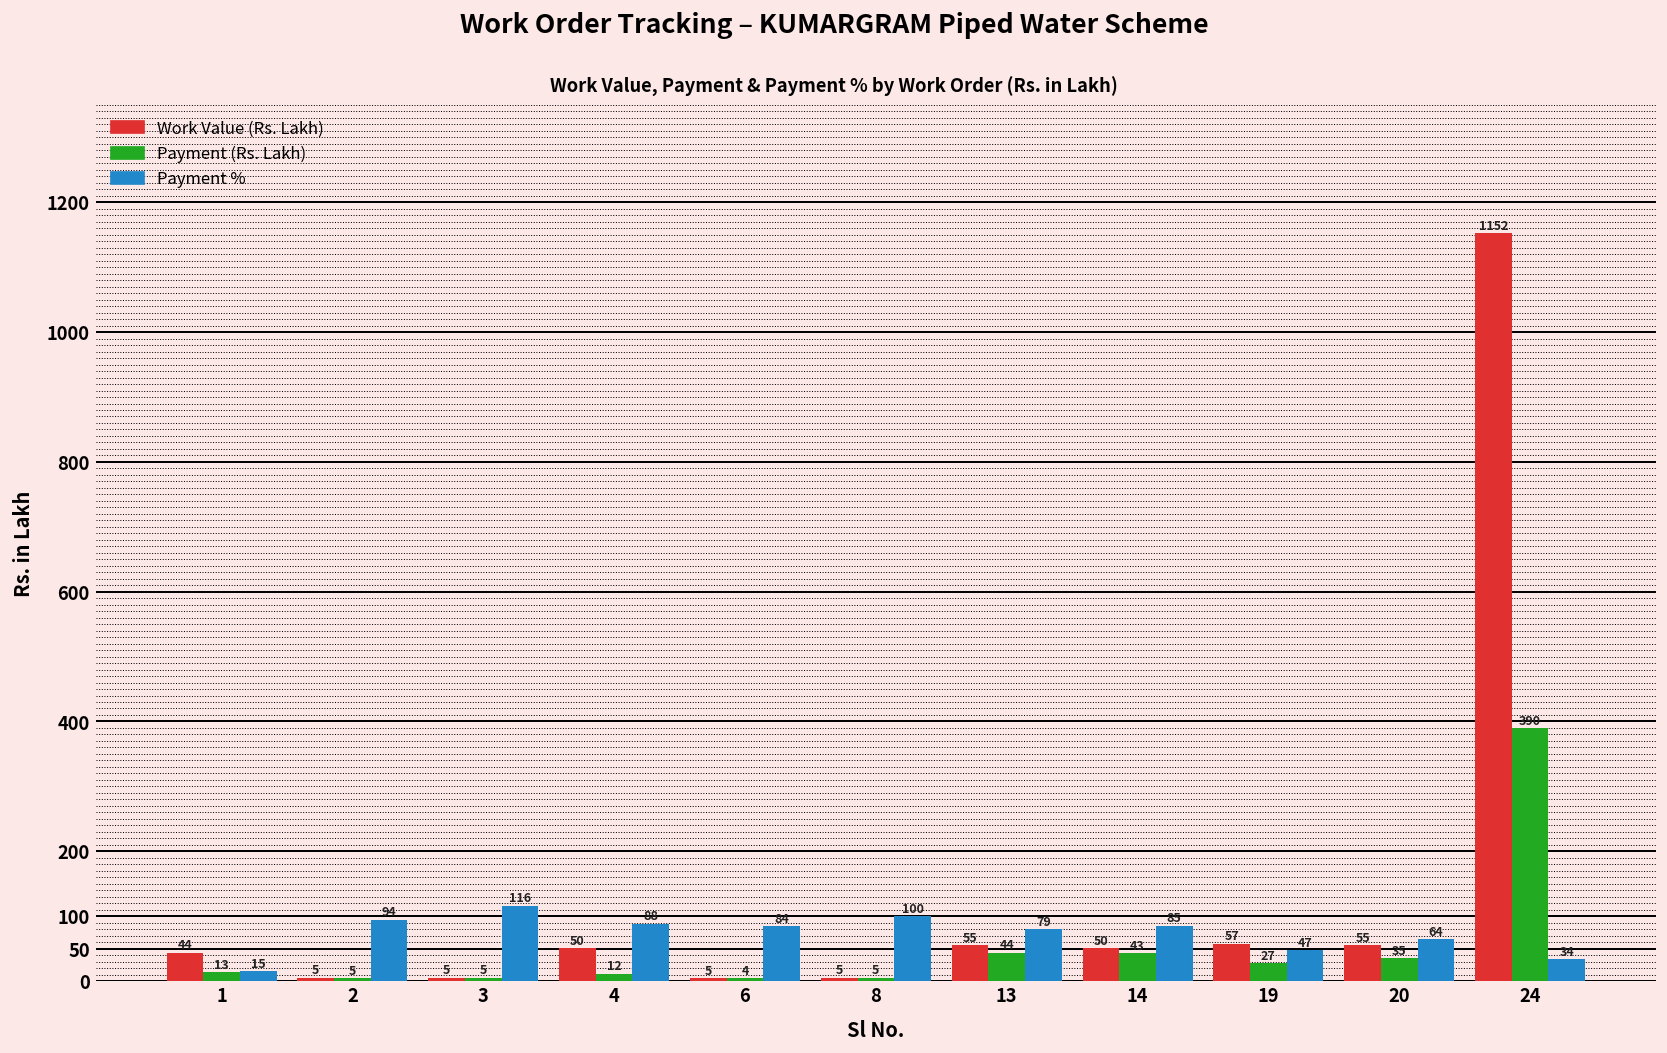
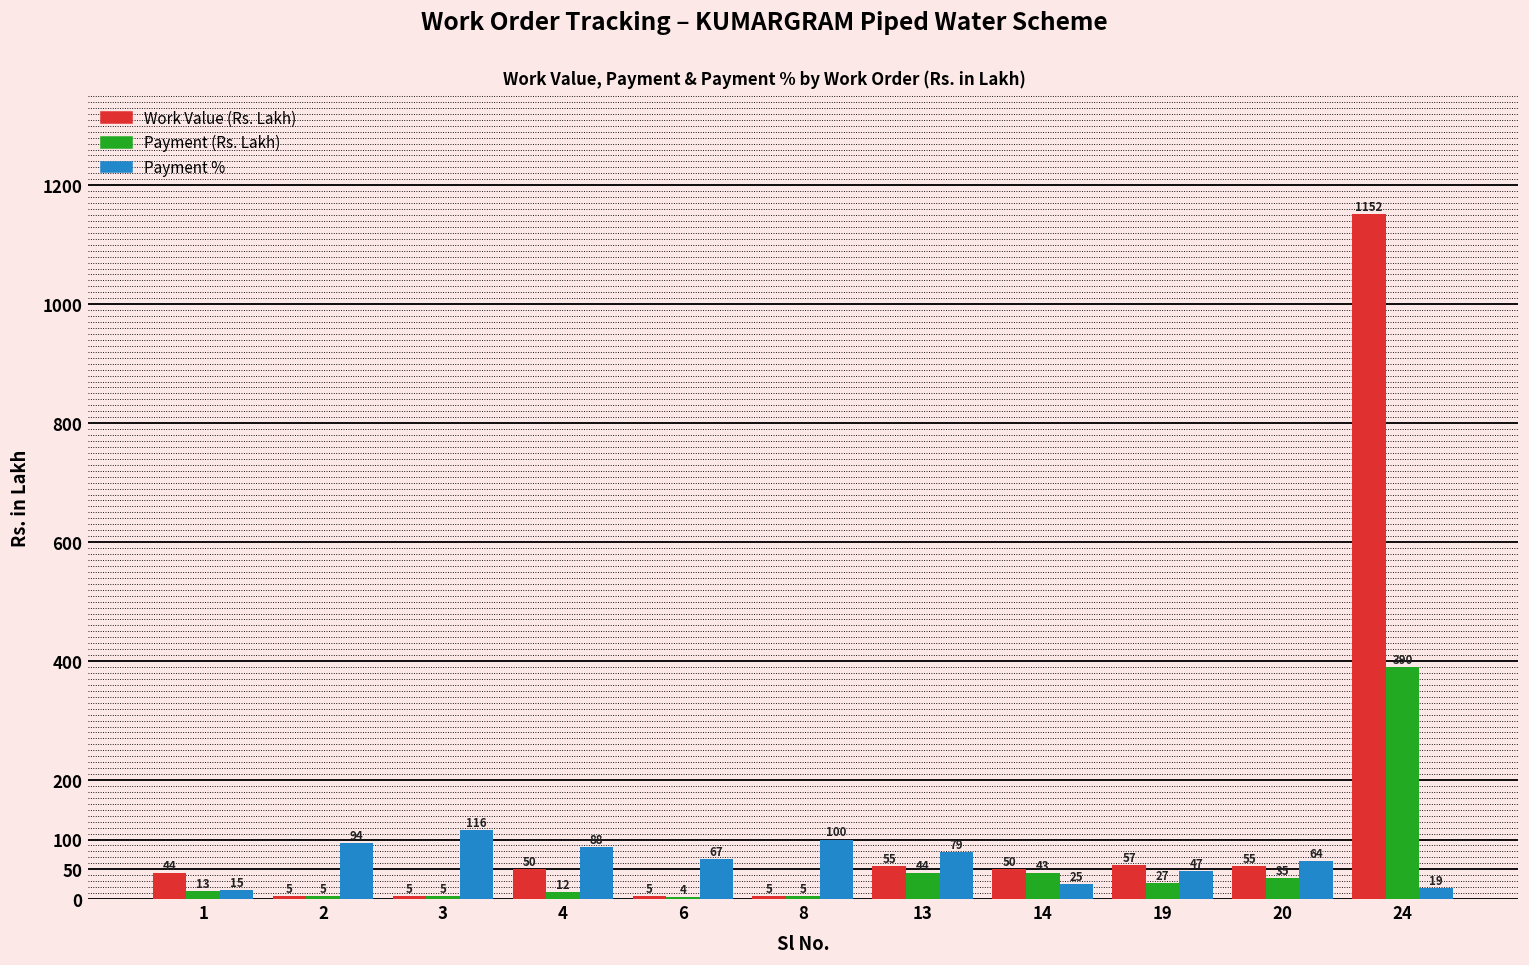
  {
    "Payment %": {
      "1": 15,
      "2": 94,
      "3": 116,
      "4": 88,
-     "6": 84,
+     "6": 67,
      "8": 100,
      "13": 79,
-     "14": 85,
+     "14": 25,
      "19": 47,
      "20": 64,
-     "24": 34
+     "24": 19
    }
  }
